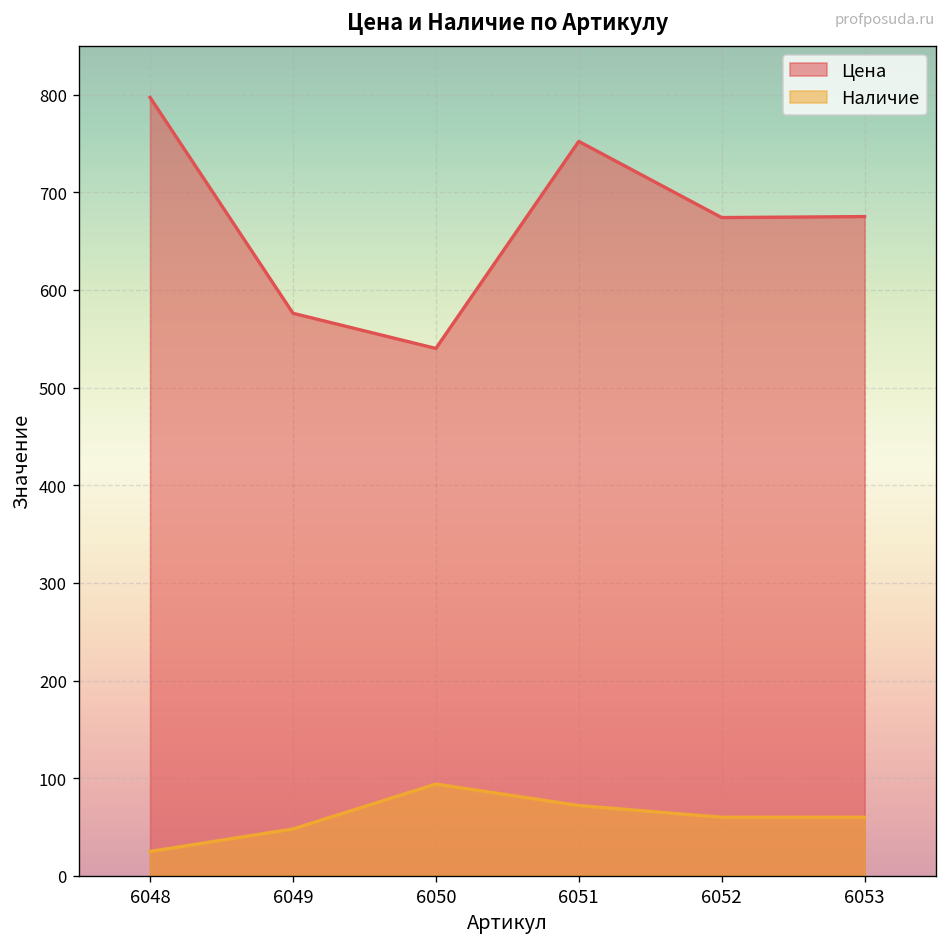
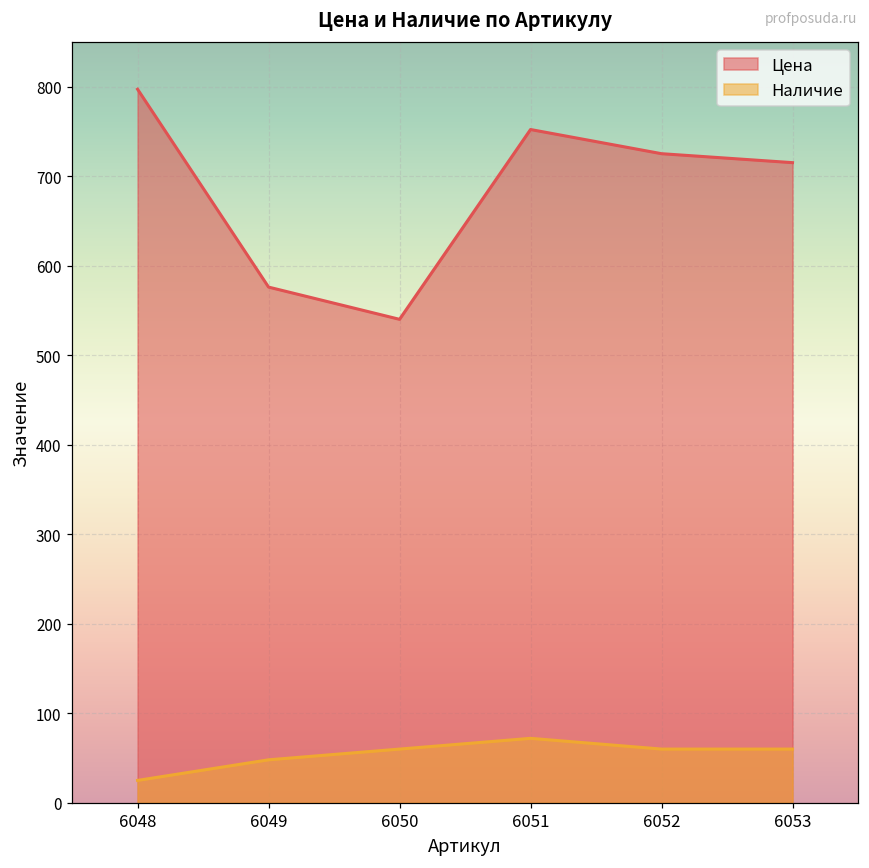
  {
    "Цена": {
      "6048": 800,
      "6049": 580,
      "6050": 540,
      "6051": 750,
-     "6052": 670,
-     "6053": 680
+     "6052": 730,
+     "6053": 720
    },
    "Наличие": {
      "6048": 30,
      "6049": 50,
-     "6050": 90,
+     "6050": 60,
      "6051": 70,
      "6052": 60,
      "6053": 60
    }
  }
